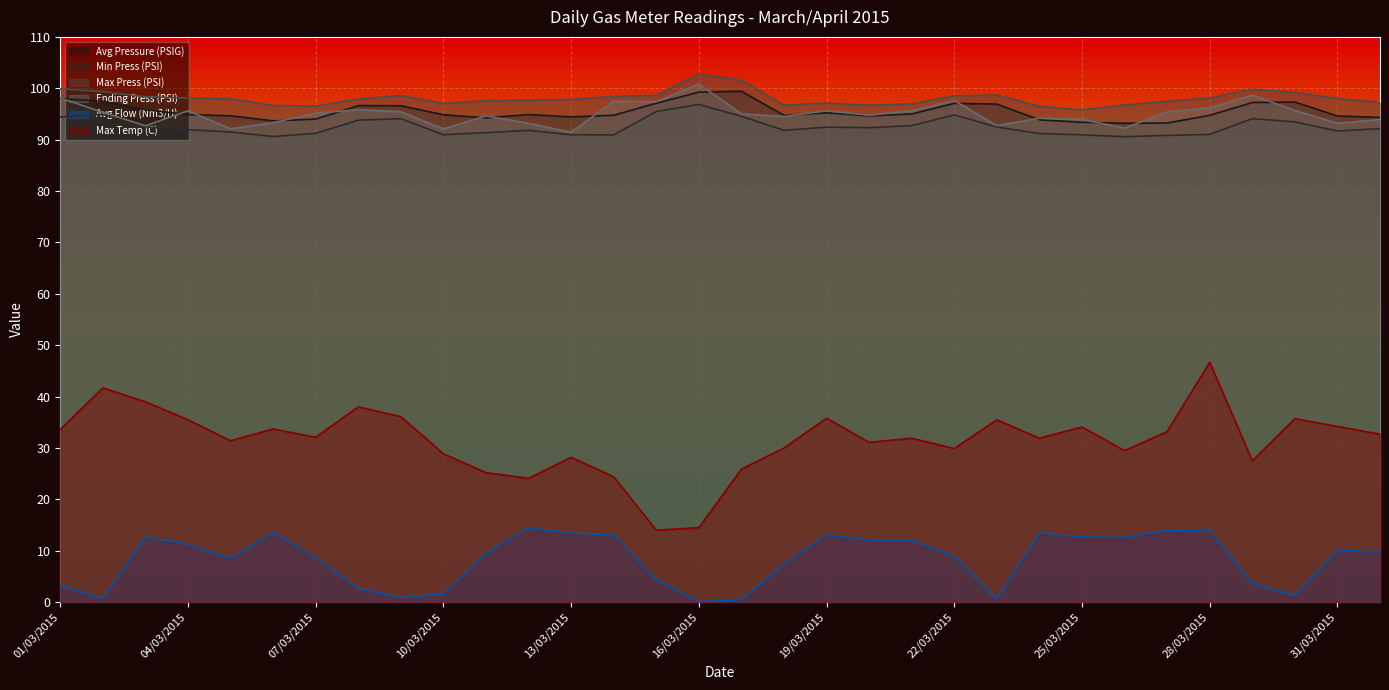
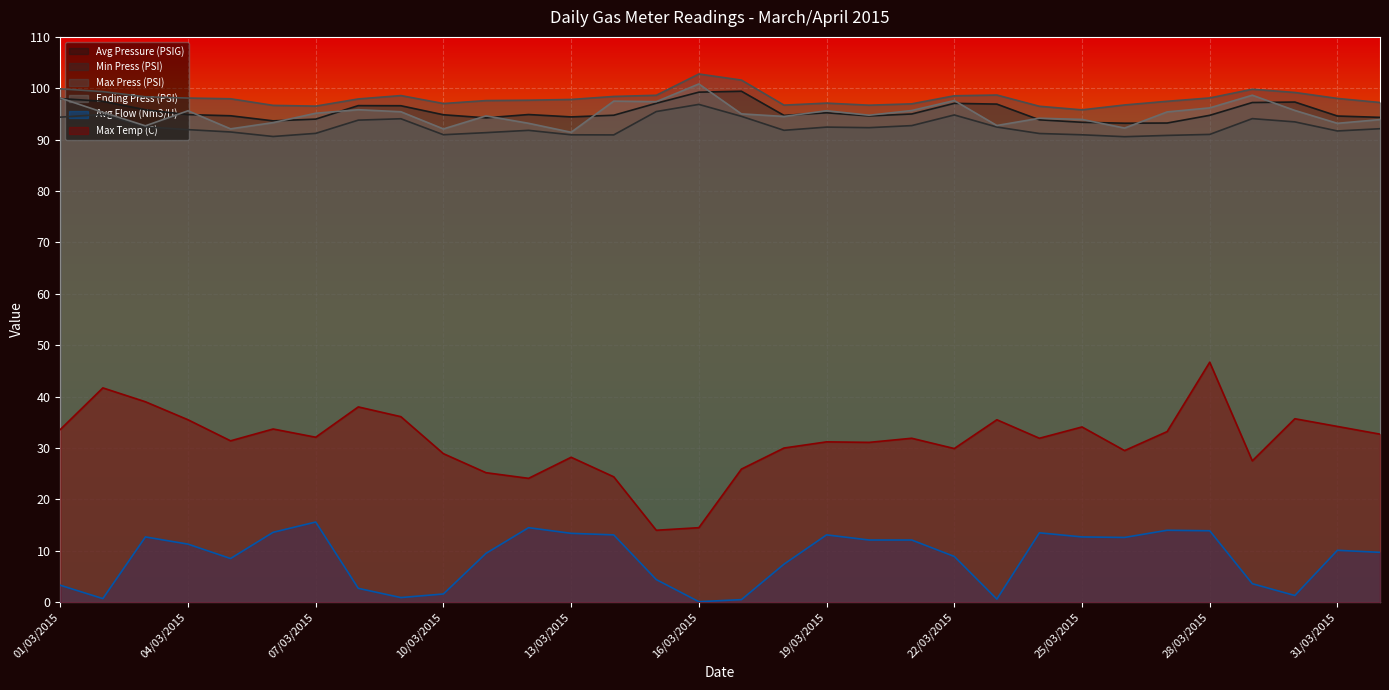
  {
    "Avg Flow (Nm3/H)": {
      "01/03/2015": 3,
      "04/03/2015": 11,
-     "07/03/2015": 9,
+     "07/03/2015": 16,
      "10/03/2015": 2,
      "13/03/2015": 13,
      "16/03/2015": 0,
      "19/03/2015": 13,
      "22/03/2015": 9,
      "25/03/2015": 13,
      "28/03/2015": 14,
      "31/03/2015": 10
    },
    "Max Temp (C)": {
      "01/03/2015": 34,
      "04/03/2015": 36,
      "07/03/2015": 32,
      "10/03/2015": 29,
      "13/03/2015": 28,
      "16/03/2015": 15,
-     "19/03/2015": 36,
+     "19/03/2015": 31,
      "22/03/2015": 30,
      "25/03/2015": 34,
      "28/03/2015": 47,
      "31/03/2015": 34
    }
  }
